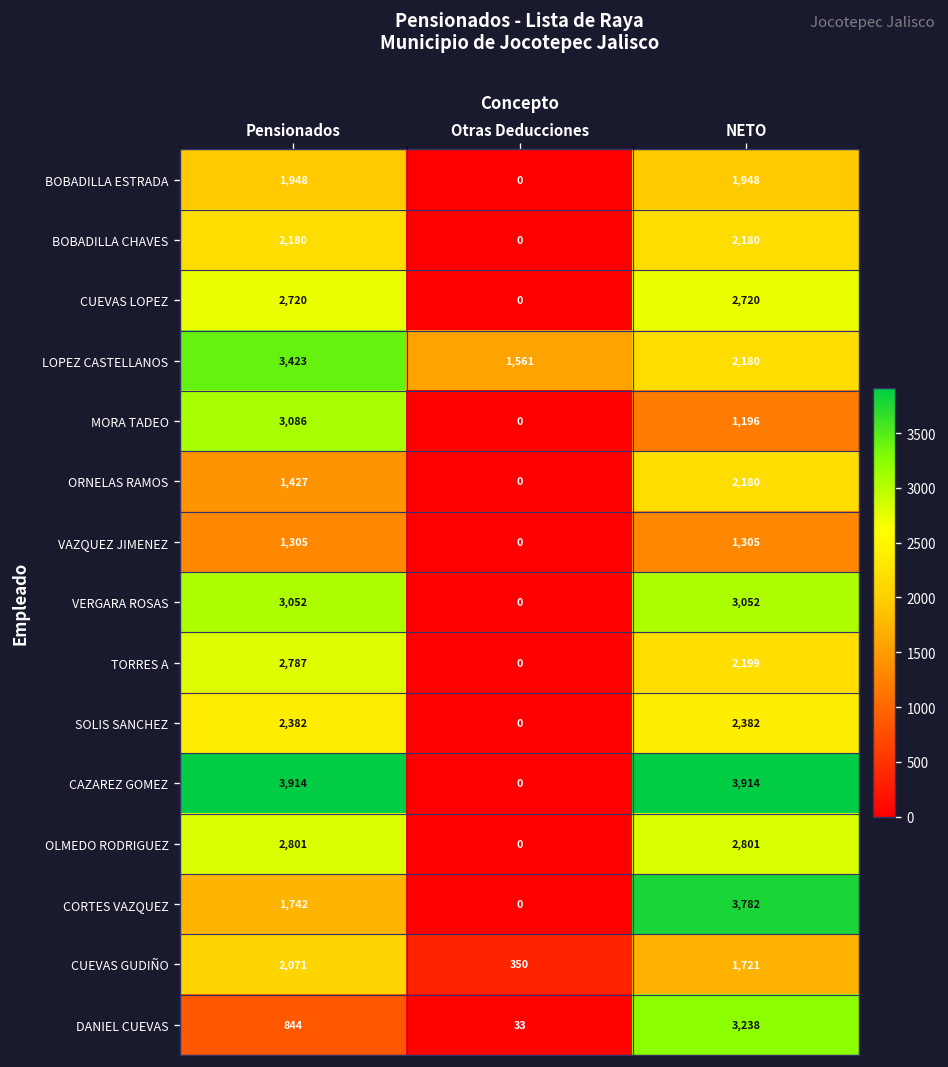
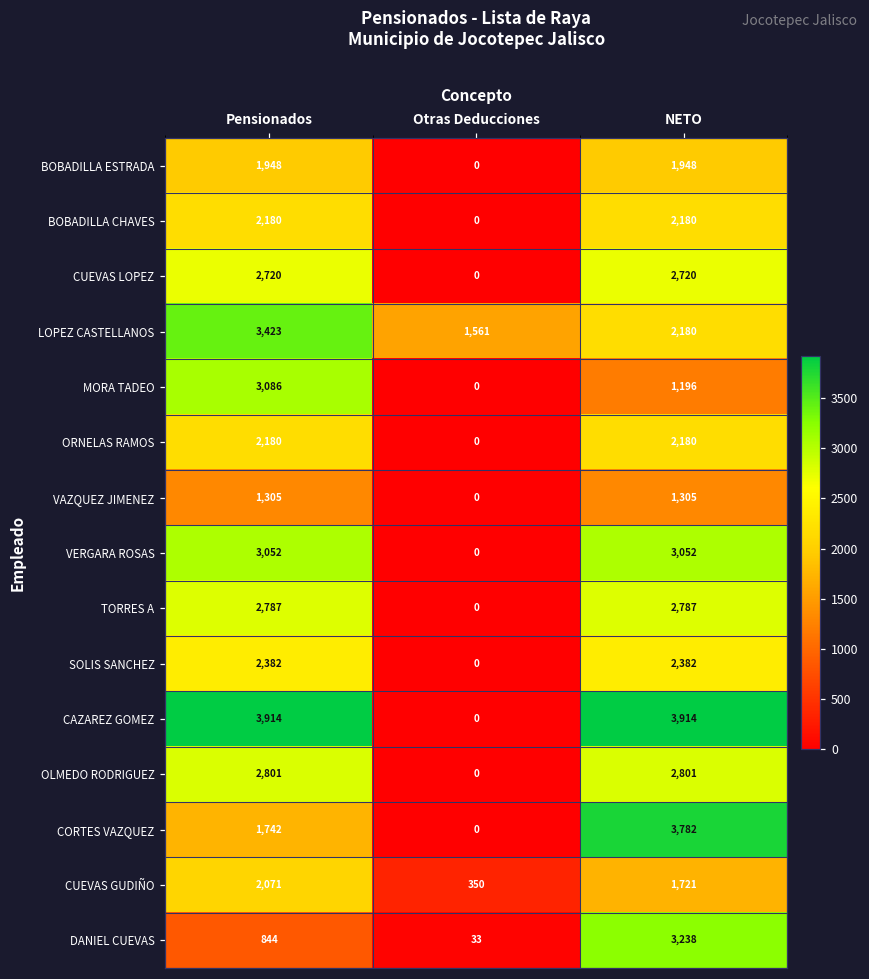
  {
    "BOBADILLA ESTRADA": {
      "Pensionados": "1,948",
      "Otras Deducciones": "0",
      "NETO": "1,948"
    },
    "BOBADILLA CHAVES": {
      "Pensionados": "2,180",
      "Otras Deducciones": "0",
      "NETO": "2,180"
    },
    "CUEVAS LOPEZ": {
      "Pensionados": "2,720",
      "Otras Deducciones": "0",
      "NETO": "2,720"
    },
    "LOPEZ CASTELLANOS": {
      "Pensionados": "3,423",
      "Otras Deducciones": "1,561",
      "NETO": "2,180"
    },
    "MORA TADEO": {
      "Pensionados": "3,086",
      "Otras Deducciones": "0",
      "NETO": "1,196"
    },
    "ORNELAS RAMOS": {
-     "Pensionados": "1,427",
+     "Pensionados": "2,180",
      "Otras Deducciones": "0",
      "NETO": "2,180"
    },
    "VAZQUEZ JIMENEZ": {
      "Pensionados": "1,305",
      "Otras Deducciones": "0",
      "NETO": "1,305"
    },
    "VERGARA ROSAS": {
      "Pensionados": "3,052",
      "Otras Deducciones": "0",
      "NETO": "3,052"
    },
    "TORRES A": {
      "Pensionados": "2,787",
      "Otras Deducciones": "0",
-     "NETO": "2,199"
+     "NETO": "2,787"
    },
    "SOLIS SANCHEZ": {
      "Pensionados": "2,382",
      "Otras Deducciones": "0",
      "NETO": "2,382"
    },
    "CAZAREZ GOMEZ": {
      "Pensionados": "3,914",
      "Otras Deducciones": "0",
      "NETO": "3,914"
    },
    "OLMEDO RODRIGUEZ": {
      "Pensionados": "2,801",
      "Otras Deducciones": "0",
      "NETO": "2,801"
    },
    "CORTES VAZQUEZ": {
      "Pensionados": "1,742",
      "Otras Deducciones": "0",
      "NETO": "3,782"
    },
    "CUEVAS GUDIÑO": {
      "Pensionados": "2,071",
      "Otras Deducciones": "350",
      "NETO": "1,721"
    },
    "DANIEL CUEVAS": {
      "Pensionados": "844",
      "Otras Deducciones": "33",
      "NETO": "3,238"
    }
  }
